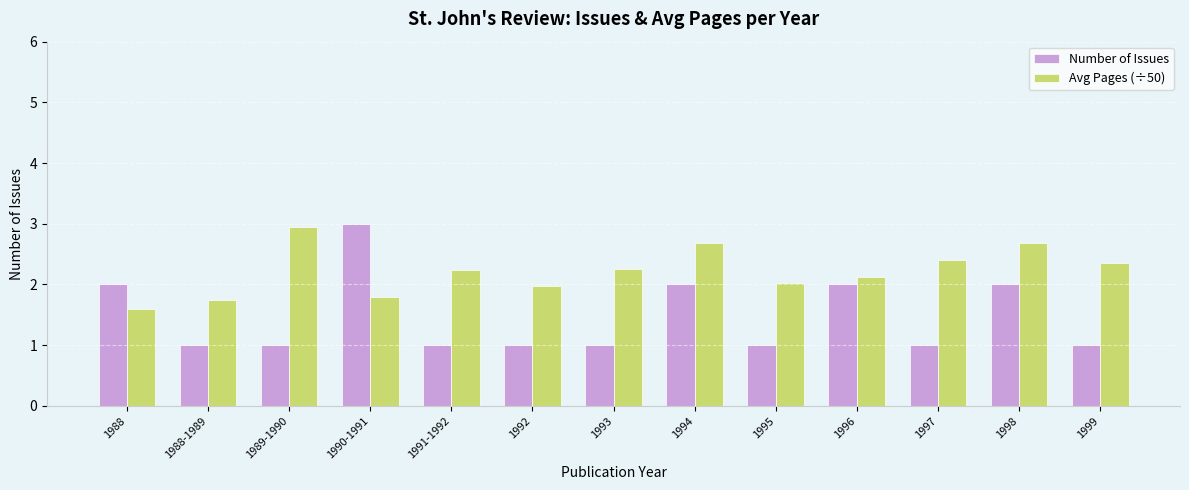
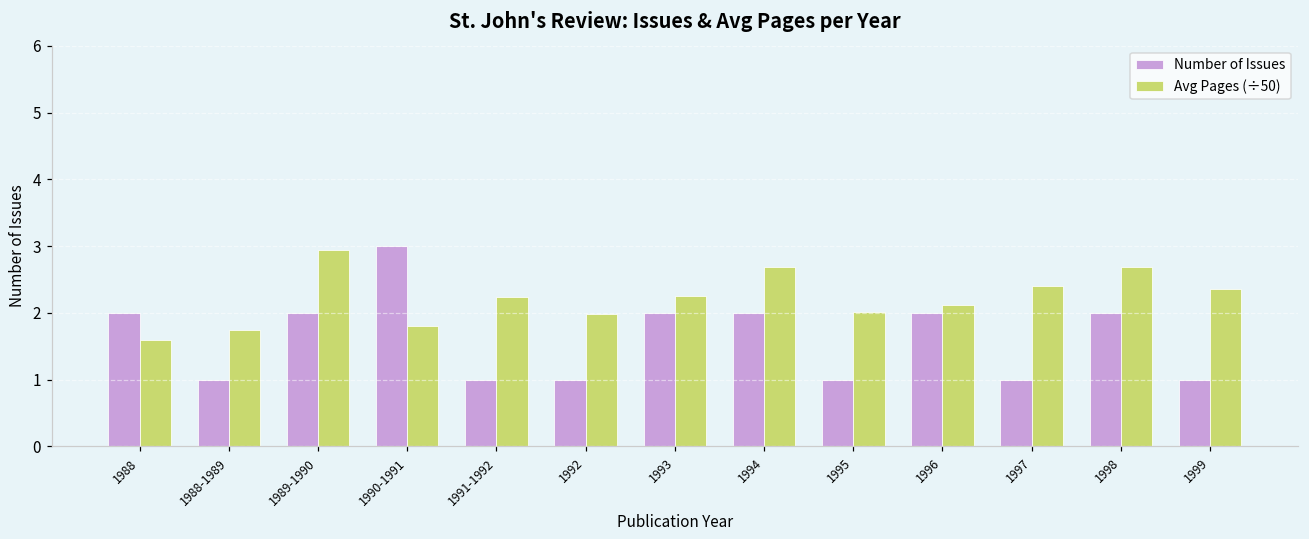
  {
    "Number of Issues": {
      "1988": 2,
      "1988-1989": 1,
-     "1989-1990": 1,
+     "1989-1990": 2,
      "1990-1991": 3,
      "1991-1992": 1,
      "1992": 1,
-     "1993": 1,
+     "1993": 2,
      "1994": 2,
      "1995": 1,
      "1996": 2,
      "1997": 1,
      "1998": 2,
      "1999": 1
    },
    "Avg Pages (÷50)": {
      "1988": 1.6,
      "1988-1989": 1.7,
      "1989-1990": 2.9,
      "1990-1991": 1.8,
      "1991-1992": 2.2,
      "1992": 2,
      "1993": 2.3,
      "1994": 2.7,
      "1995": 2,
      "1996": 2.1,
      "1997": 2.4,
      "1998": 2.7,
      "1999": 2.4
    }
  }
